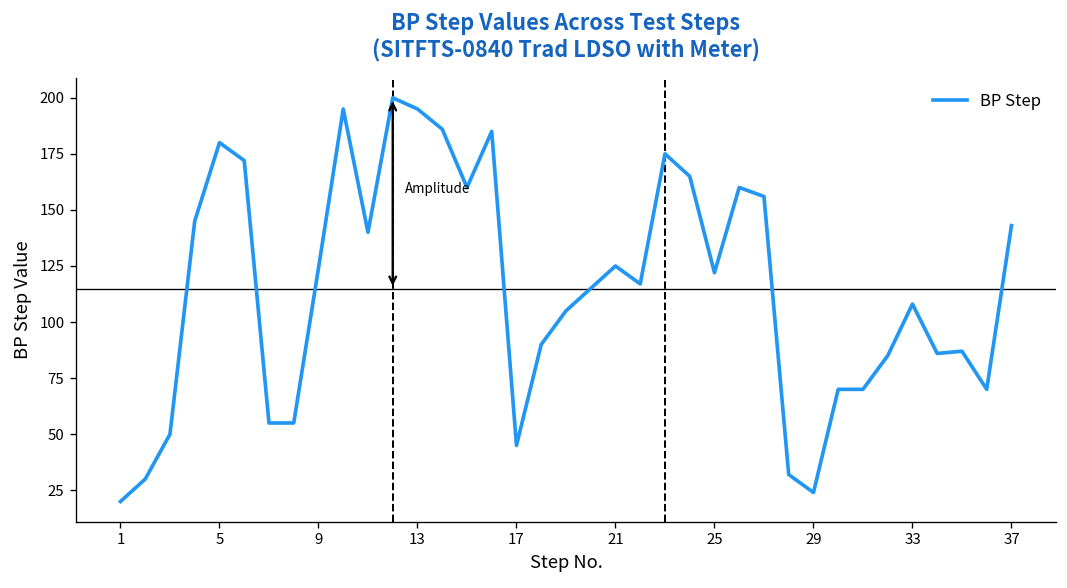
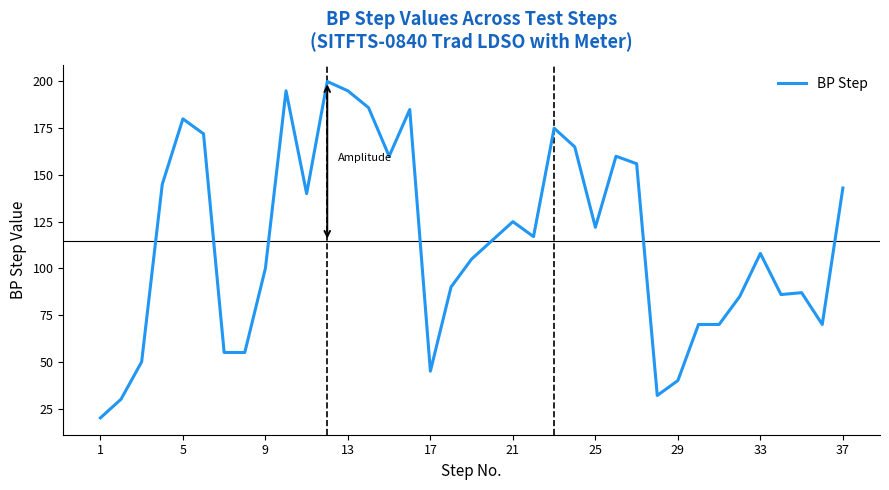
  {
    "1": 20,
    "5": 180,
-   "9": 124,
+   "9": 100,
    "13": 195,
    "17": 45,
    "21": 125,
    "25": 122,
-   "29": 24,
+   "29": 40,
    "33": 108,
    "37": 143
  }
